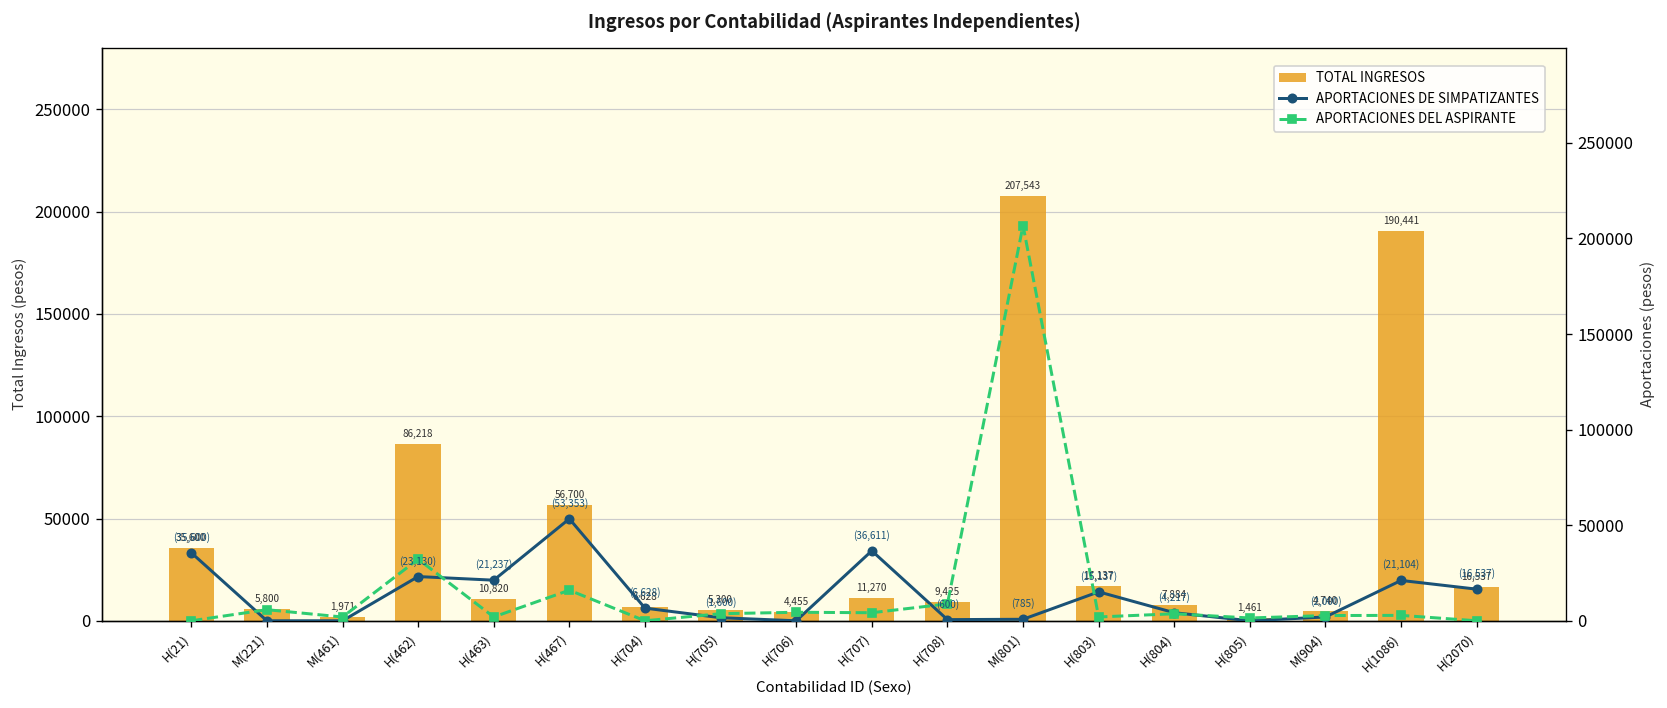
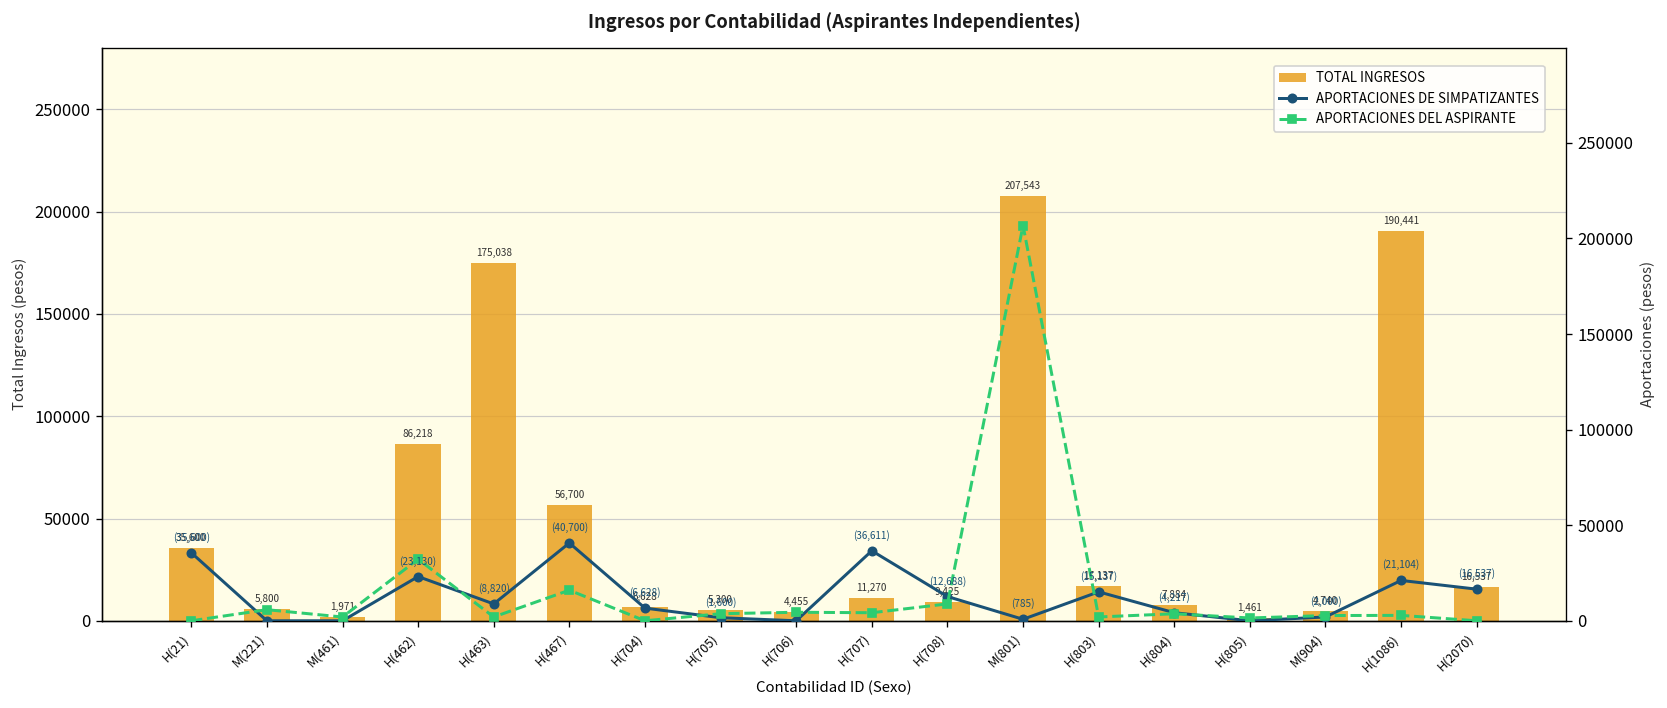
  {
    "TOTAL INGRESOS": {
      "M(221)": "5,800",
      "M(461)": "1,971",
      "H(462)": "86,218",
-     "H(463)": "10,820",
+     "H(463)": "175,038",
      "M(801)": "207,543",
      "H(1086)": "190,441"
    },
    "APORTACIONES DE SIMPATIZANTES": {
-     "H(463)": "(21,237)",
-     "H(467)": "(53,353)",
-     "H(708)": "(600)",
+     "H(463)": "(8,820)",
+     "H(467)": "(40,700)",
+     "H(708)": "(12,688)",
      "H(1086)": "(21,104)"
    },
    "APORTACIONES DEL ASPIRANTE": {
      "M(461)": "1,971"
    }
  }
